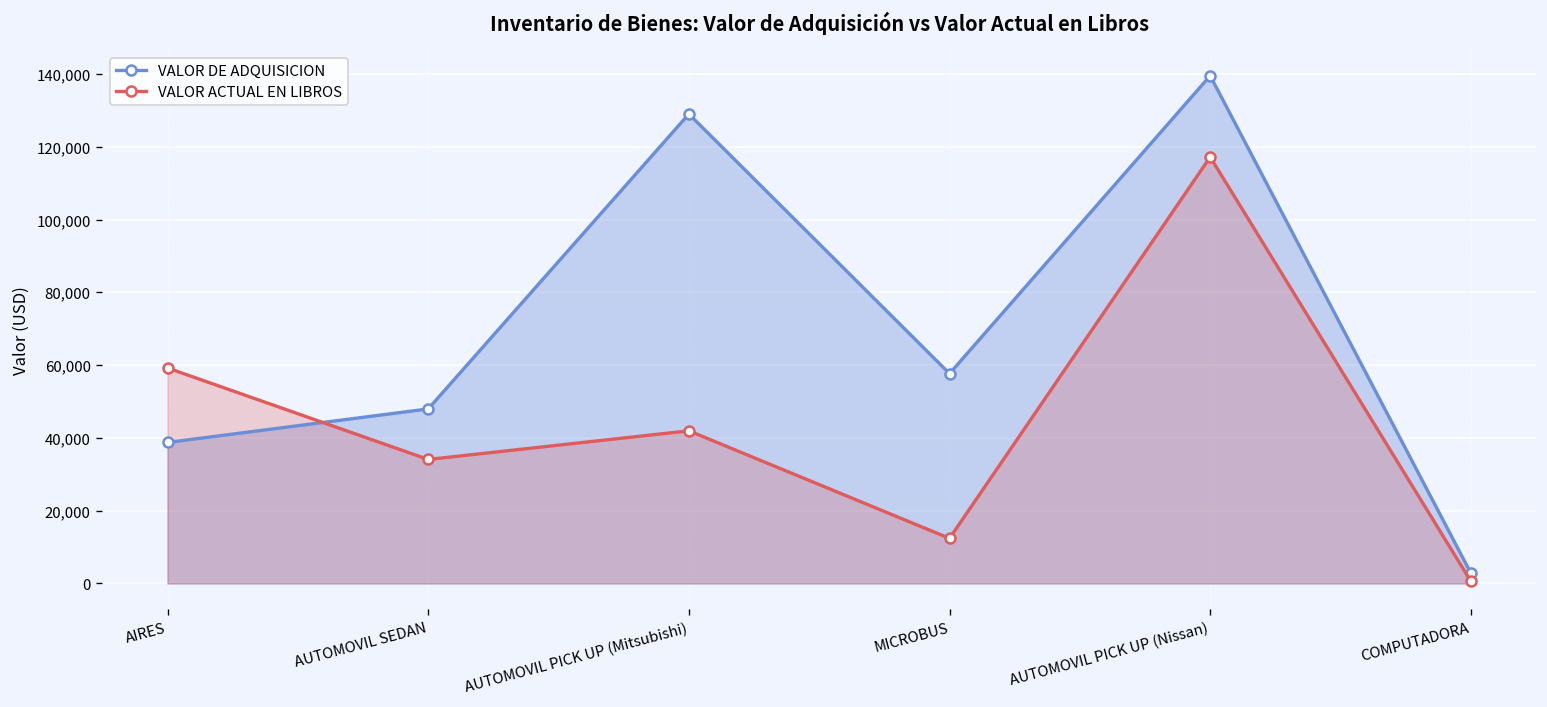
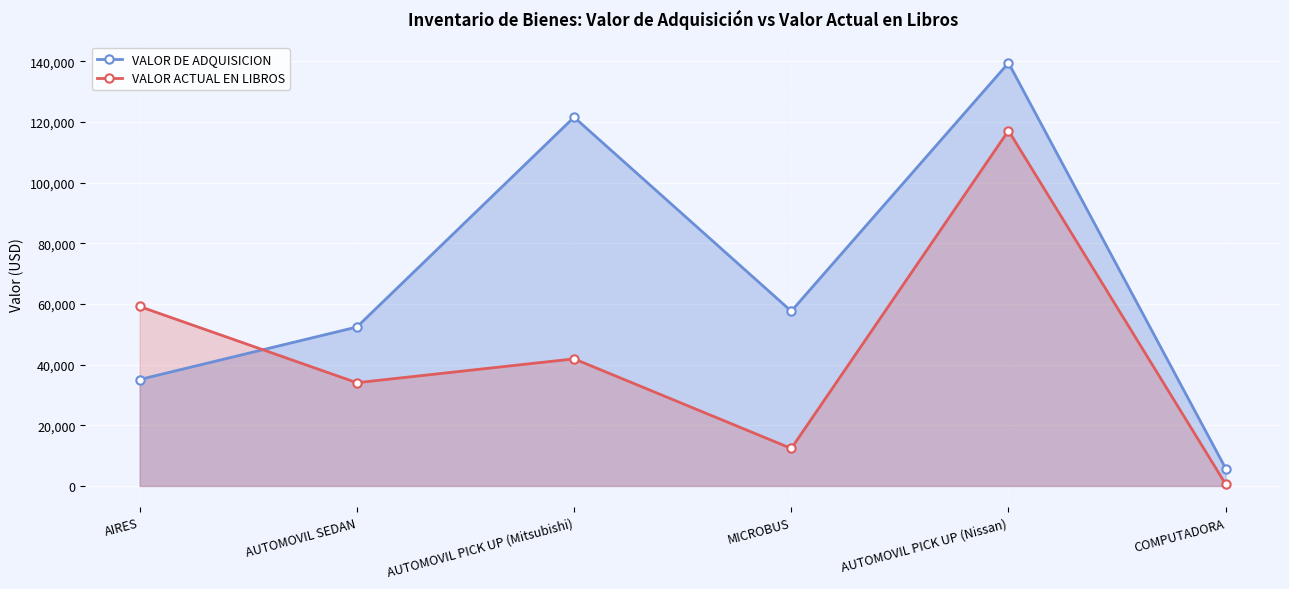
  {
    "VALOR DE ADQUISICION": {
-     "AIRES": "39,000",
-     "AUTOMOVIL SEDAN": "48,000",
-     "AUTOMOVIL PICK UP (Mitsubishi)": "129,000",
+     "AIRES": "35,000",
+     "AUTOMOVIL SEDAN": "52,000",
+     "AUTOMOVIL PICK UP (Mitsubishi)": "122,000",
      "MICROBUS": "58,000",
      "AUTOMOVIL PICK UP (Nissan)": "140,000",
-     "COMPUTADORA": "3,000"
+     "COMPUTADORA": "6,000"
    },
    "VALOR ACTUAL EN LIBROS": {
      "AIRES": "59,000",
      "AUTOMOVIL SEDAN": "34,000",
      "AUTOMOVIL PICK UP (Mitsubishi)": "42,000",
      "MICROBUS": "12,000",
      "AUTOMOVIL PICK UP (Nissan)": "117,000",
      "COMPUTADORA": "1,000"
    }
  }
